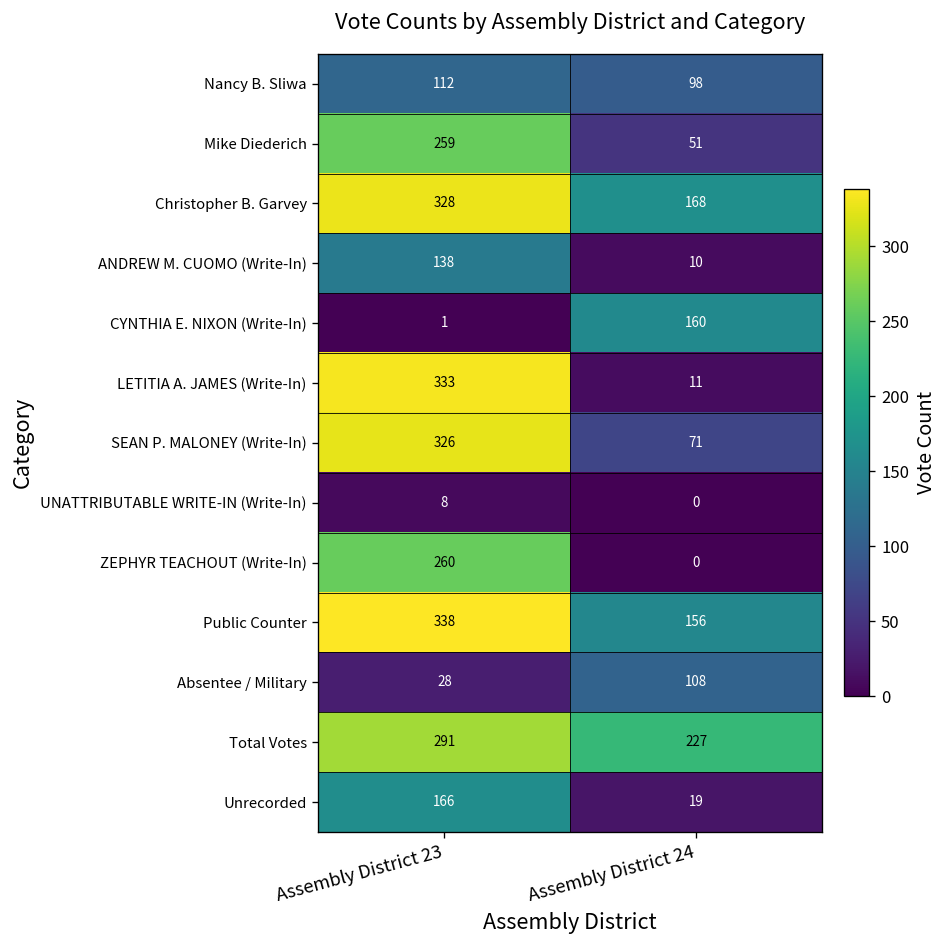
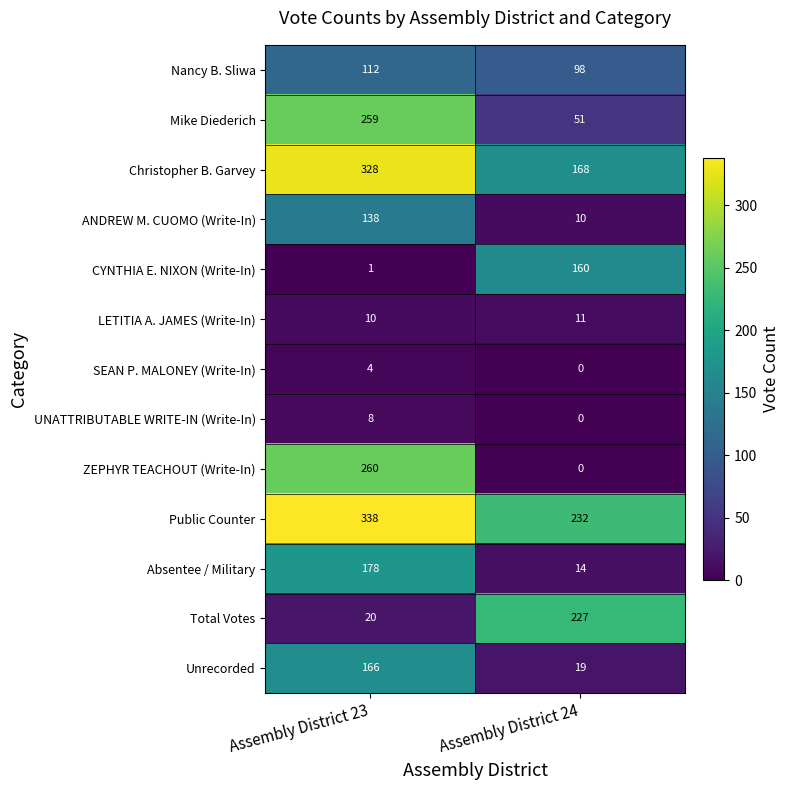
  {
    "Nancy B. Sliwa": {
      "Assembly District 23": 112,
      "Assembly District 24": 98
    },
    "Mike Diederich": {
      "Assembly District 23": 259,
      "Assembly District 24": 51
    },
    "Christopher B. Garvey": {
      "Assembly District 23": 328,
      "Assembly District 24": 168
    },
    "ANDREW M. CUOMO (Write-In)": {
      "Assembly District 23": 138,
      "Assembly District 24": 10
    },
    "CYNTHIA E. NIXON (Write-In)": {
      "Assembly District 23": 1,
      "Assembly District 24": 160
    },
    "LETITIA A. JAMES (Write-In)": {
-     "Assembly District 23": 333,
+     "Assembly District 23": 10,
      "Assembly District 24": 11
    },
    "SEAN P. MALONEY (Write-In)": {
-     "Assembly District 23": 326,
-     "Assembly District 24": 71
+     "Assembly District 23": 4,
+     "Assembly District 24": 0
    },
    "UNATTRIBUTABLE WRITE-IN (Write-In)": {
      "Assembly District 23": 8,
      "Assembly District 24": 0
    },
    "ZEPHYR TEACHOUT (Write-In)": {
      "Assembly District 23": 260,
      "Assembly District 24": 0
    },
    "Public Counter": {
      "Assembly District 23": 338,
-     "Assembly District 24": 156
+     "Assembly District 24": 232
    },
    "Absentee / Military": {
-     "Assembly District 23": 28,
-     "Assembly District 24": 108
+     "Assembly District 23": 178,
+     "Assembly District 24": 14
    },
    "Total Votes": {
-     "Assembly District 23": 291,
+     "Assembly District 23": 20,
      "Assembly District 24": 227
    },
    "Unrecorded": {
      "Assembly District 23": 166,
      "Assembly District 24": 19
    }
  }
